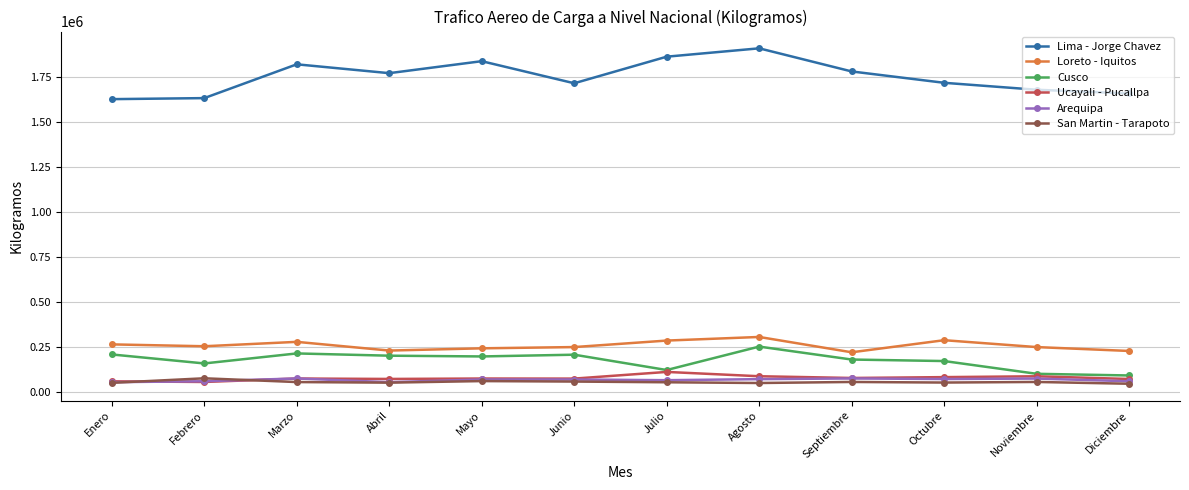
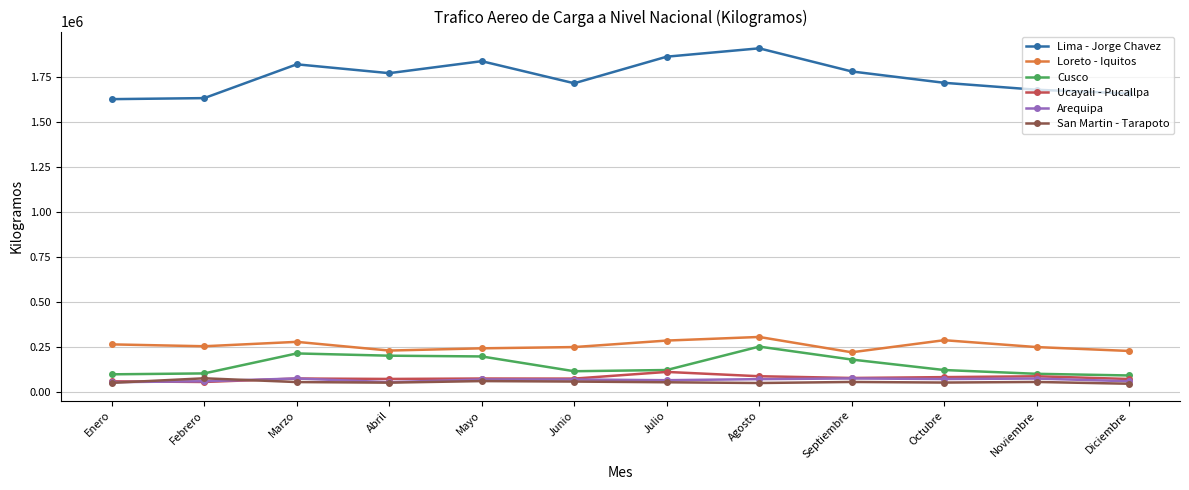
  {
    "Lima - Jorge Chavez": {
      "Enero": 1630000,
      "Febrero": 1630000,
      "Marzo": 1820000,
      "Abril": 1770000,
      "Mayo": 1840000,
      "Junio": 1710000,
      "Julio": 1860000,
      "Agosto": 1910000,
      "Septiembre": 1780000,
      "Octubre": 1720000
    },
    "Cusco": {
-     "Enero": 210000,
-     "Febrero": 160000,
+     "Enero": 100000,
+     "Febrero": 100000,
      "Marzo": 220000,
      "Abril": 200000,
      "Mayo": 200000,
-     "Junio": 210000,
+     "Junio": 120000,
      "Agosto": 250000,
      "Septiembre": 180000,
-     "Octubre": 170000,
+     "Octubre": 120000,
      "Diciembre": 90000
    },
    "Arequipa": {
      "Agosto": 70000
    }
  }
